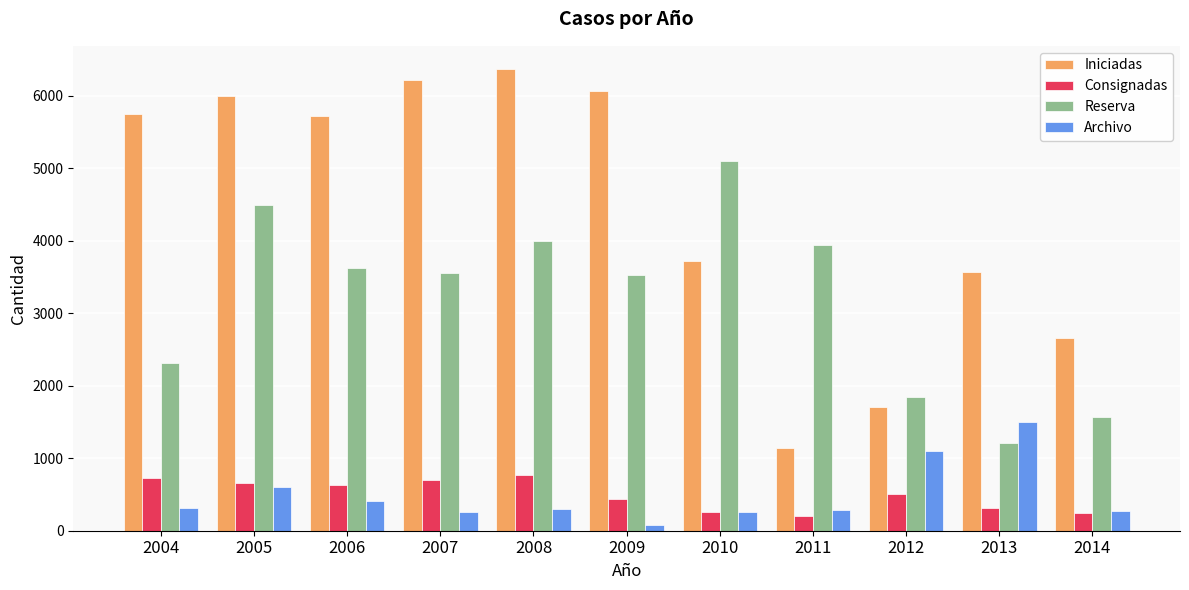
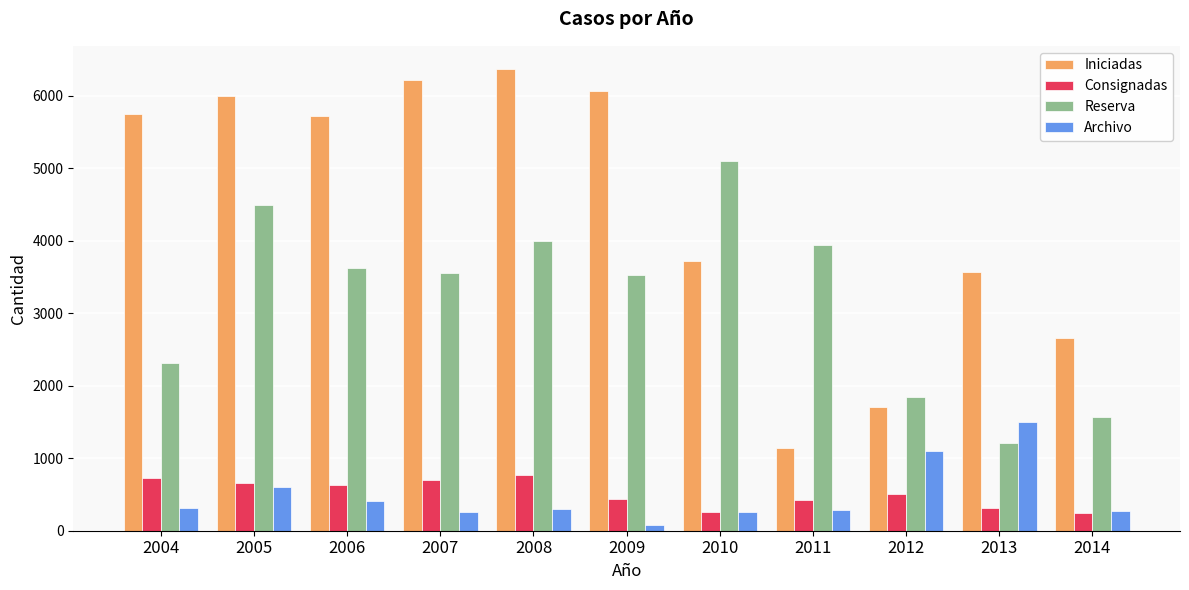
  {
    "Iniciadas": {
      "2004": 5800,
      "2005": 6000,
      "2006": 5700,
      "2007": 6200,
      "2008": 6400,
      "2009": 6100,
      "2010": 3700,
      "2011": 1100,
      "2012": 1700,
      "2013": 3600,
      "2014": 2700
    },
    "Consignadas": {
      "2004": 700,
      "2005": 700,
      "2006": 600,
      "2007": 700,
      "2008": 800,
      "2009": 400,
      "2010": 300,
-     "2011": 200,
+     "2011": 400,
      "2012": 500,
      "2013": 300,
      "2014": 200
    },
    "Reserva": {
      "2004": 2300,
      "2005": 4500,
      "2006": 3600,
      "2007": 3600,
      "2008": 4000,
      "2009": 3500,
      "2010": 5100,
      "2011": 3900,
      "2012": 1800,
      "2013": 1200,
      "2014": 1600
    },
    "Archivo": {
      "2004": 300,
      "2005": 600,
      "2006": 400,
      "2007": 300,
      "2008": 300,
      "2009": 100,
      "2010": 300,
      "2011": 300,
      "2012": 1100,
      "2013": 1500,
      "2014": 300
    }
  }
